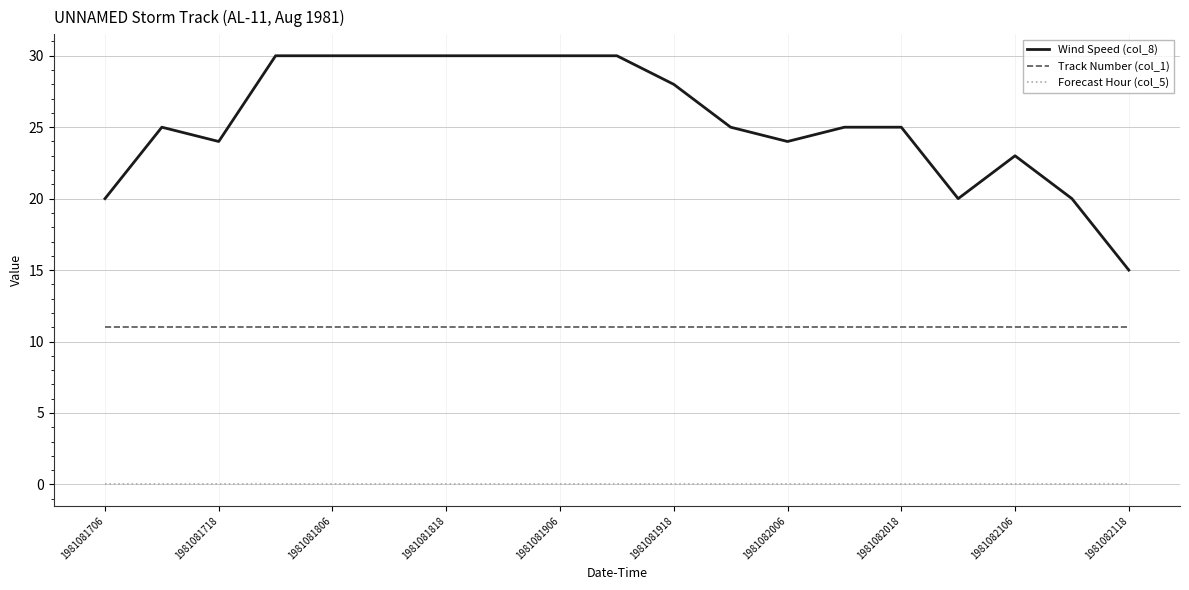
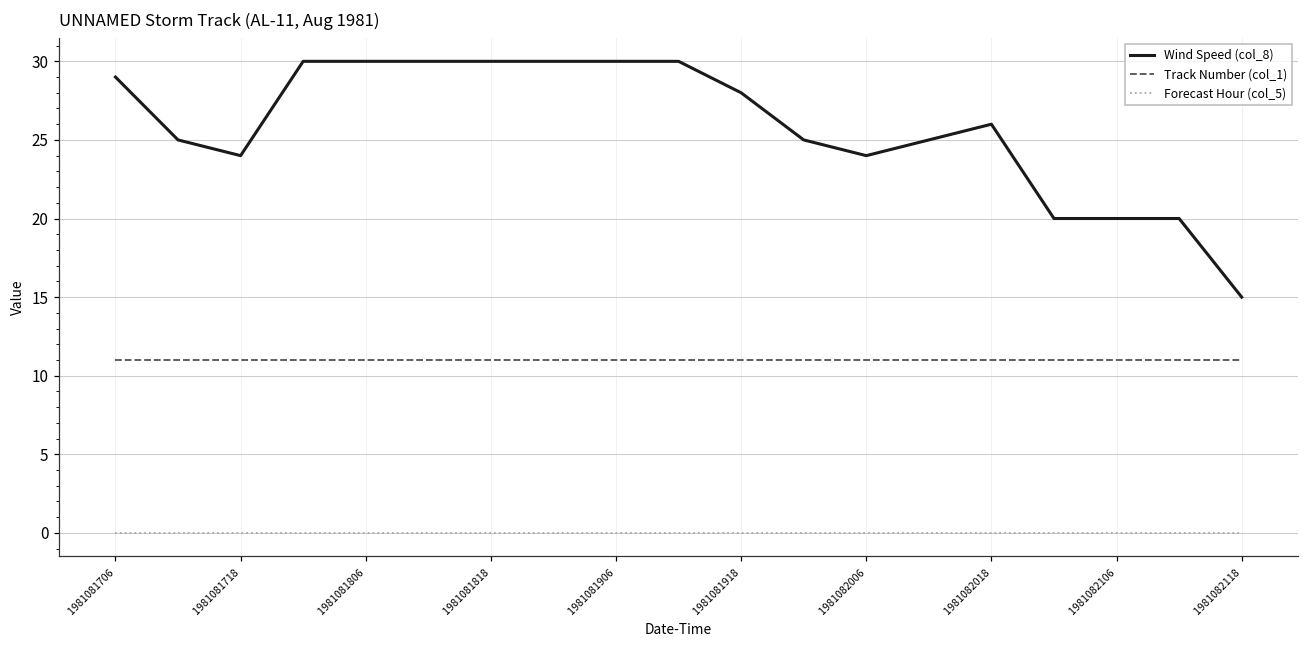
  {
    "Wind Speed (col_8)": {
-     "1981081706": 20,
+     "1981081706": 29,
      "1981081718": 24,
      "1981081806": 30,
      "1981081818": 30,
      "1981081906": 30,
      "1981081918": 28,
      "1981082006": 24,
-     "1981082018": 25,
-     "1981082106": 23,
+     "1981082018": 26,
+     "1981082106": 20,
      "1981082118": 15
    },
    "Track Number (col_1)": {
      "1981081706": 11,
      "1981081718": 11,
      "1981081806": 11,
      "1981081818": 11,
      "1981081906": 11,
      "1981081918": 11,
      "1981082006": 11,
      "1981082018": 11,
      "1981082106": 11,
      "1981082118": 11
    },
    "Forecast Hour (col_5)": {
      "1981081706": 0,
      "1981081718": 0,
      "1981081806": 0,
      "1981081818": 0,
      "1981081906": 0,
      "1981081918": 0,
      "1981082006": 0,
      "1981082018": 0,
      "1981082106": 0,
      "1981082118": 0
    }
  }
